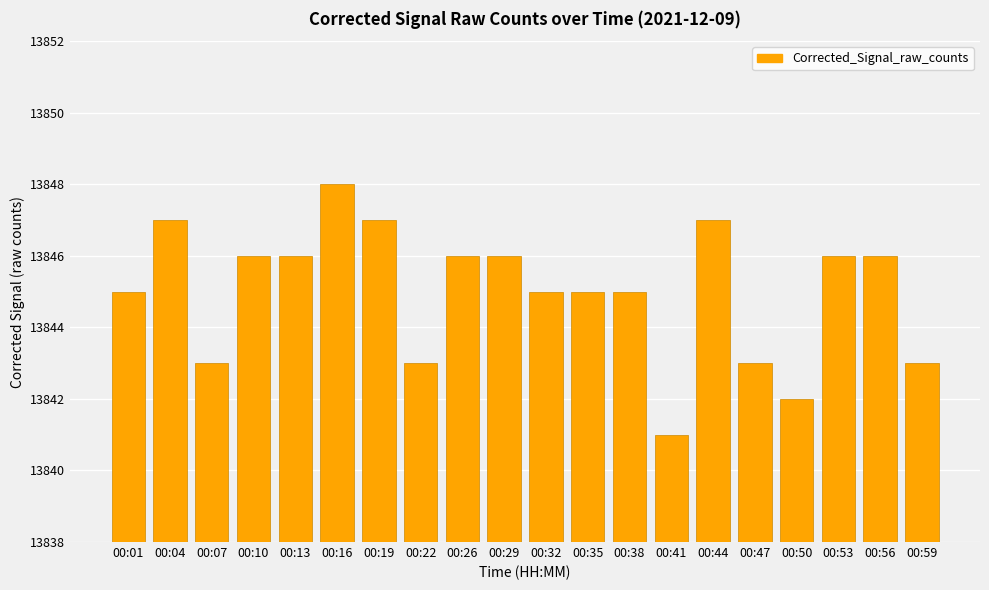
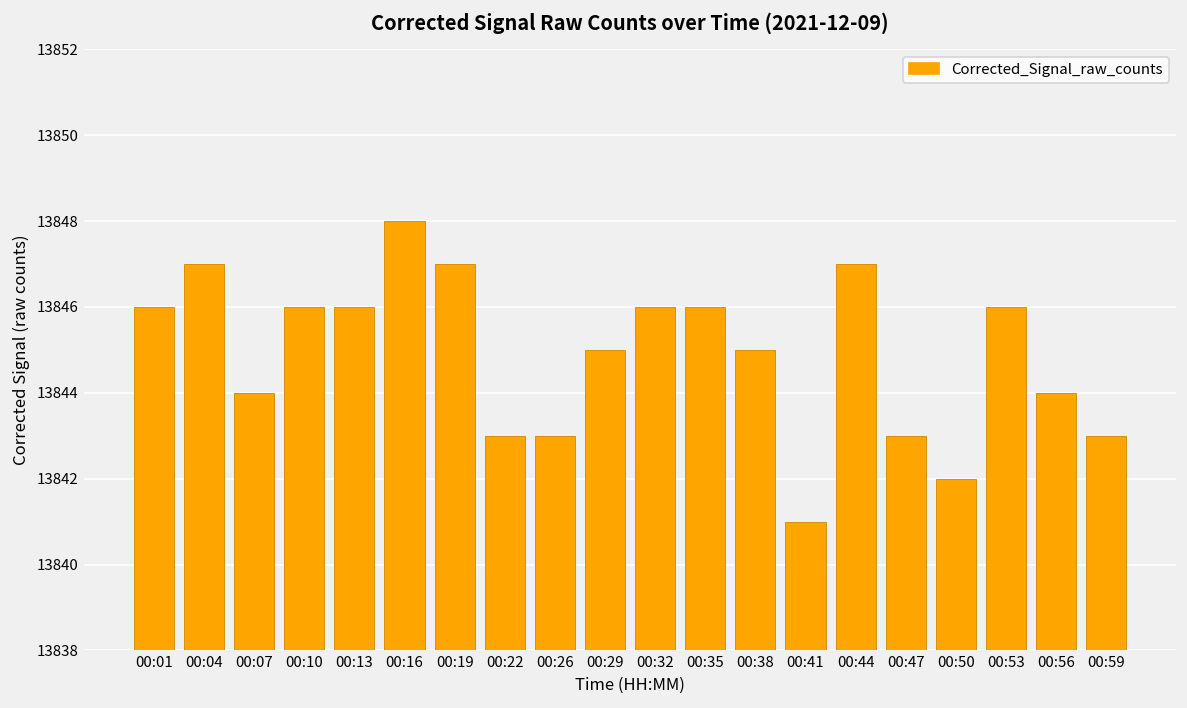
  {
-   "00:01": 13845,
+   "00:01": 13846,
    "00:04": 13847,
-   "00:07": 13843,
+   "00:07": 13844,
    "00:10": 13846,
    "00:13": 13846,
    "00:16": 13848,
    "00:19": 13847,
    "00:22": 13843,
-   "00:26": 13846,
-   "00:29": 13846,
-   "00:32": 13845,
-   "00:35": 13845,
+   "00:26": 13843,
+   "00:29": 13845,
+   "00:32": 13846,
+   "00:35": 13846,
    "00:38": 13845,
    "00:41": 13841,
    "00:44": 13847,
    "00:47": 13843,
    "00:50": 13842,
    "00:53": 13846,
-   "00:56": 13846,
+   "00:56": 13844,
    "00:59": 13843
  }
